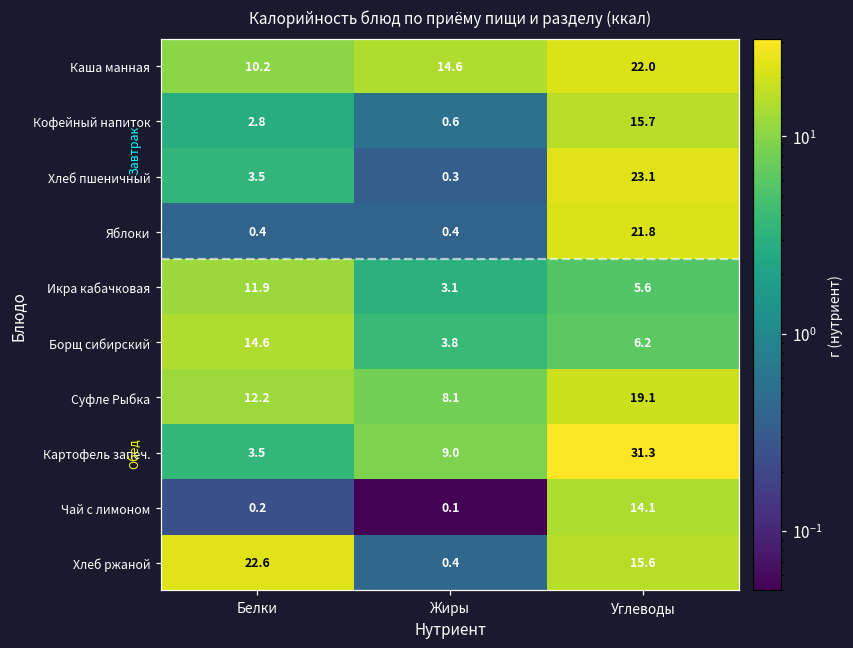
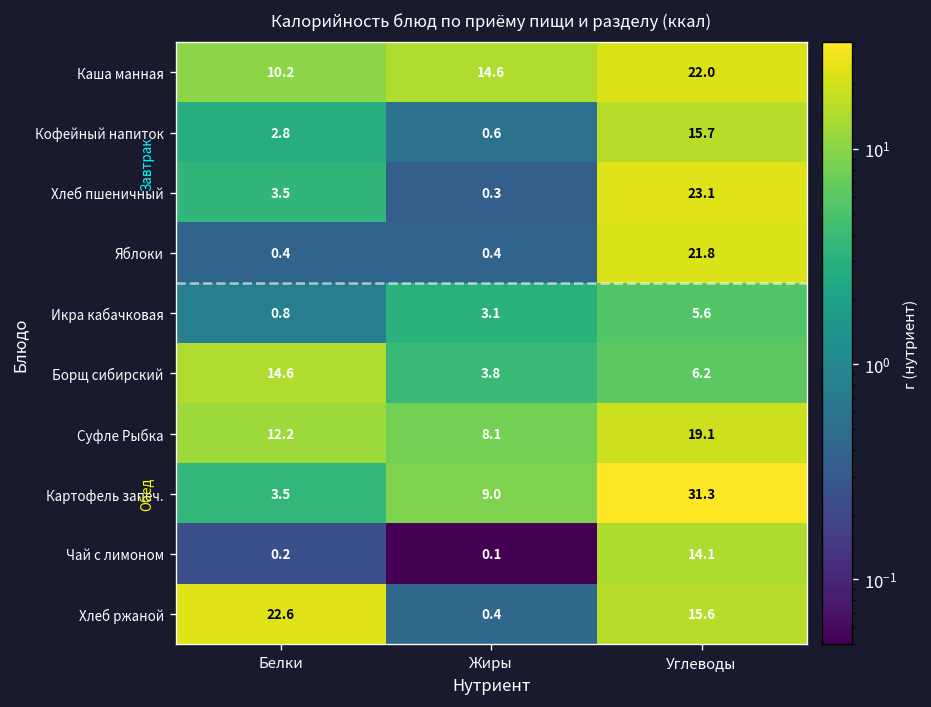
  {
    "Каша манная": {
      "Белки": 10.2,
      "Жиры": 14.6,
      "Углеводы": 22.0
    },
    "Кофейный напиток": {
      "Белки": 2.8,
      "Жиры": 0.6,
      "Углеводы": 15.7
    },
    "Хлеб пшеничный": {
      "Белки": 3.5,
      "Жиры": 0.3,
      "Углеводы": 23.1
    },
    "Яблоки": {
      "Белки": 0.4,
      "Жиры": 0.4,
      "Углеводы": 21.8
    },
    "Икра кабачковая": {
-     "Белки": 11.9,
+     "Белки": 0.8,
      "Жиры": 3.1,
      "Углеводы": 5.6
    },
    "Борщ сибирский": {
      "Белки": 14.6,
      "Жиры": 3.8,
      "Углеводы": 6.2
    },
    "Суфле Рыбка": {
      "Белки": 12.2,
      "Жиры": 8.1,
      "Углеводы": 19.1
    },
    "Картофель запеч.": {
      "Белки": 3.5,
      "Жиры": 9.0,
      "Углеводы": 31.3
    },
    "Чай с лимоном": {
      "Белки": 0.2,
      "Жиры": 0.1,
      "Углеводы": 14.1
    },
    "Хлеб ржаной": {
      "Белки": 22.6,
      "Жиры": 0.4,
      "Углеводы": 15.6
    }
  }
